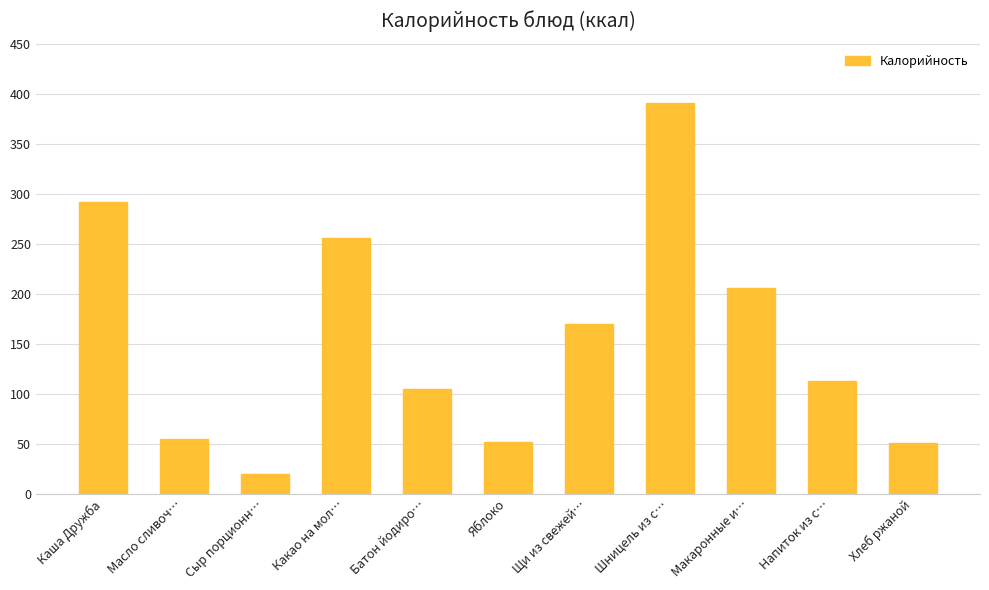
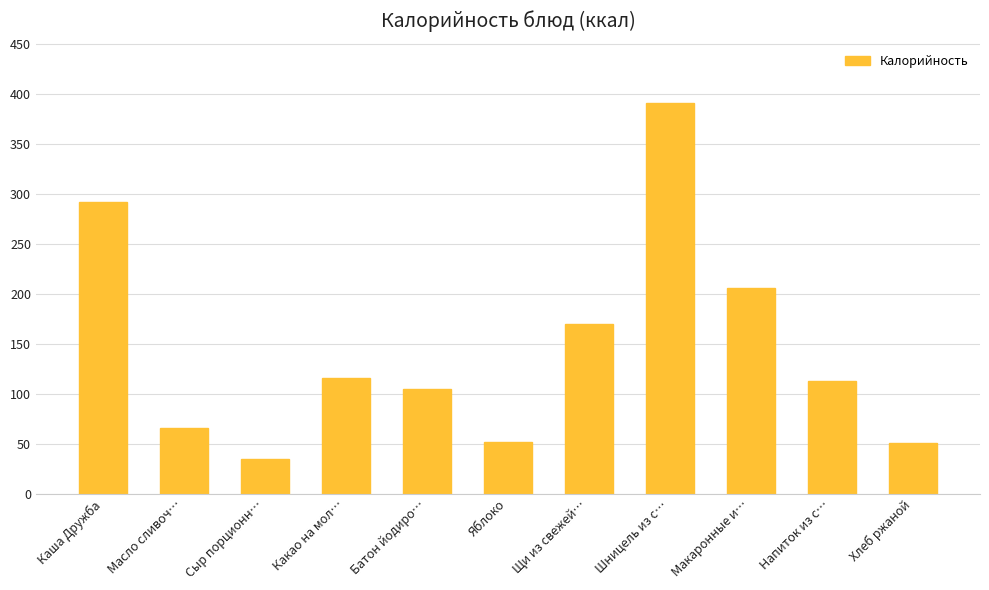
  {
    "Каша Дружба": 290,
-   "Масло сливоч…": 50,
-   "Сыр порционн…": 20,
-   "Какао на мол…": 260,
+   "Масло сливоч…": 70,
+   "Сыр порционн…": 30,
+   "Какао на мол…": 120,
    "Батон йодиро…": 100,
    "Яблоко": 50,
    "Щи из свежей…": 170,
    "Шницель из с…": 390,
    "Макаронные и…": 210,
    "Напиток из с…": 110,
    "Хлеб ржаной": 50
  }
